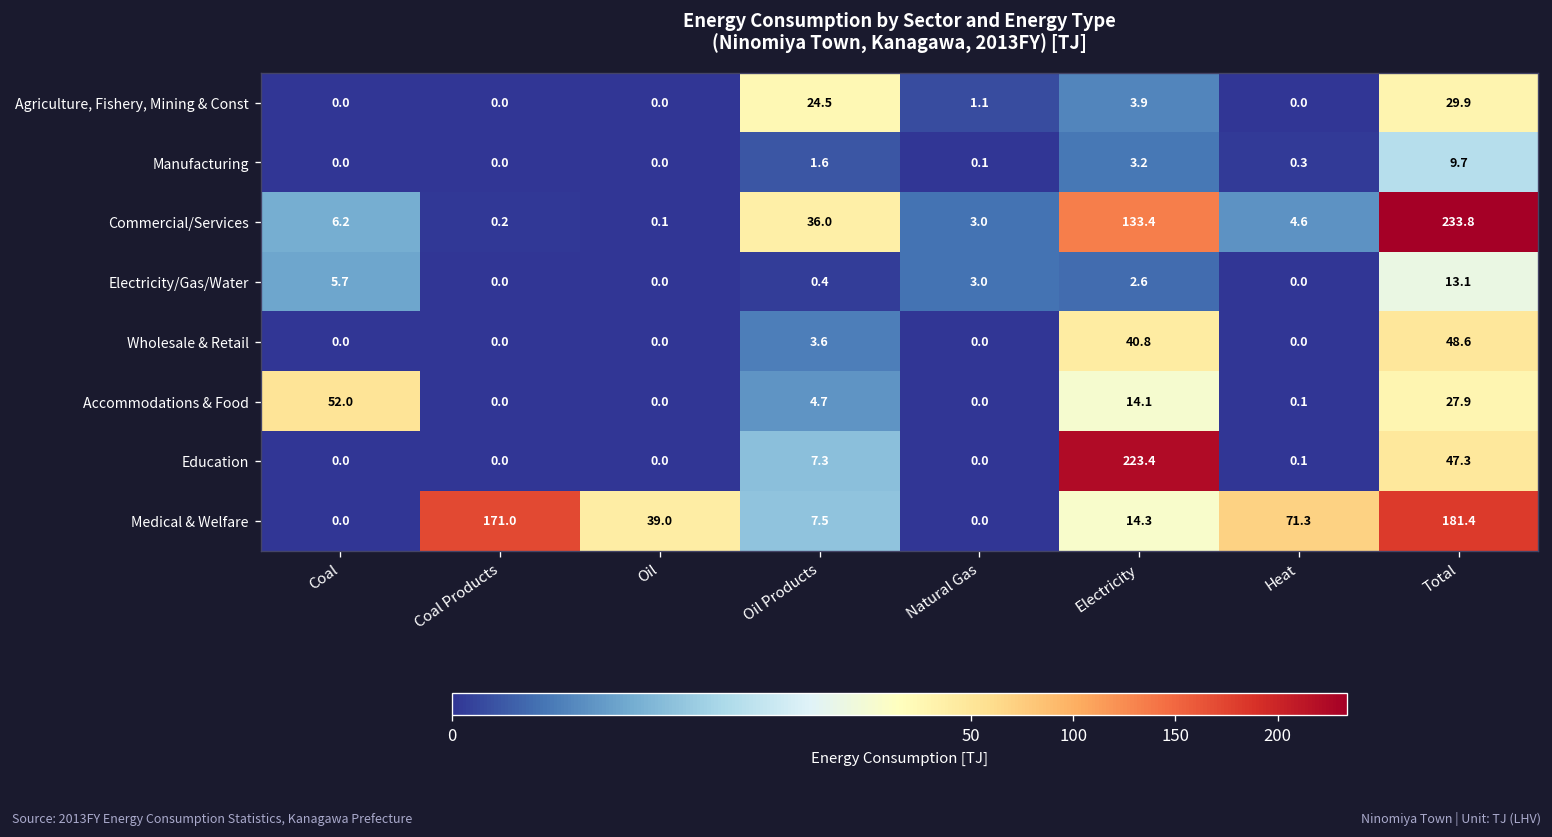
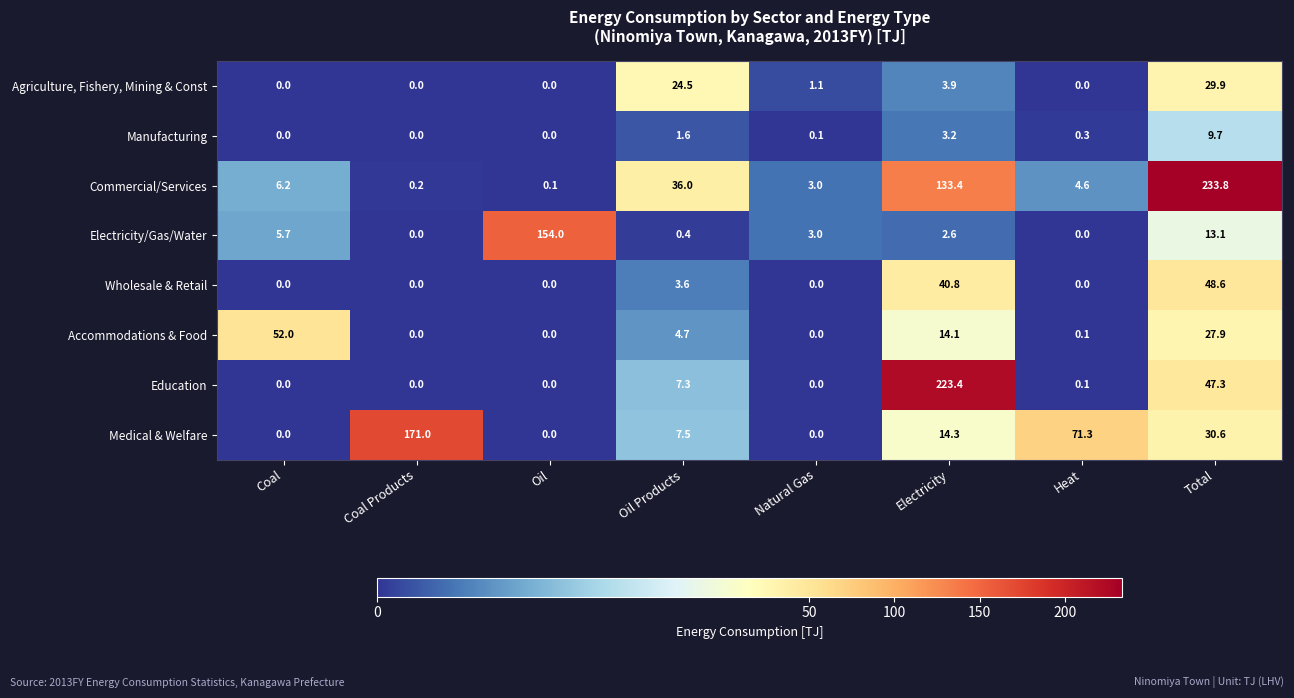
  {
    "Agriculture, Fishery, Mining & Const": {
      "Coal": 0.0,
      "Coal Products": 0.0,
      "Oil": 0.0,
      "Oil Products": 24.5,
      "Natural Gas": 1.1,
      "Electricity": 3.9,
      "Heat": 0.0,
      "Total": 29.9
    },
    "Manufacturing": {
      "Coal": 0.0,
      "Coal Products": 0.0,
      "Oil": 0.0,
      "Oil Products": 1.6,
      "Natural Gas": 0.1,
      "Electricity": 3.2,
      "Heat": 0.3,
      "Total": 9.7
    },
    "Commercial/Services": {
      "Coal": 6.2,
      "Coal Products": 0.2,
      "Oil": 0.1,
      "Oil Products": 36.0,
      "Natural Gas": 3.0,
      "Electricity": 133.4,
      "Heat": 4.6,
      "Total": 233.8
    },
    "Electricity/Gas/Water": {
      "Coal": 5.7,
      "Coal Products": 0.0,
-     "Oil": 0.0,
+     "Oil": 154.0,
      "Oil Products": 0.4,
      "Natural Gas": 3.0,
      "Electricity": 2.6,
      "Heat": 0.0,
      "Total": 13.1
    },
    "Wholesale & Retail": {
      "Coal": 0.0,
      "Coal Products": 0.0,
      "Oil": 0.0,
      "Oil Products": 3.6,
      "Natural Gas": 0.0,
      "Electricity": 40.8,
      "Heat": 0.0,
      "Total": 48.6
    },
    "Accommodations & Food": {
      "Coal": 52.0,
      "Coal Products": 0.0,
      "Oil": 0.0,
      "Oil Products": 4.7,
      "Natural Gas": 0.0,
      "Electricity": 14.1,
      "Heat": 0.1,
      "Total": 27.9
    },
    "Education": {
      "Coal": 0.0,
      "Coal Products": 0.0,
      "Oil": 0.0,
      "Oil Products": 7.3,
      "Natural Gas": 0.0,
      "Electricity": 223.4,
      "Heat": 0.1,
      "Total": 47.3
    },
    "Medical & Welfare": {
      "Coal": 0.0,
      "Coal Products": 171.0,
-     "Oil": 39.0,
+     "Oil": 0.0,
      "Oil Products": 7.5,
      "Natural Gas": 0.0,
      "Electricity": 14.3,
      "Heat": 71.3,
-     "Total": 181.4
+     "Total": 30.6
    }
  }
